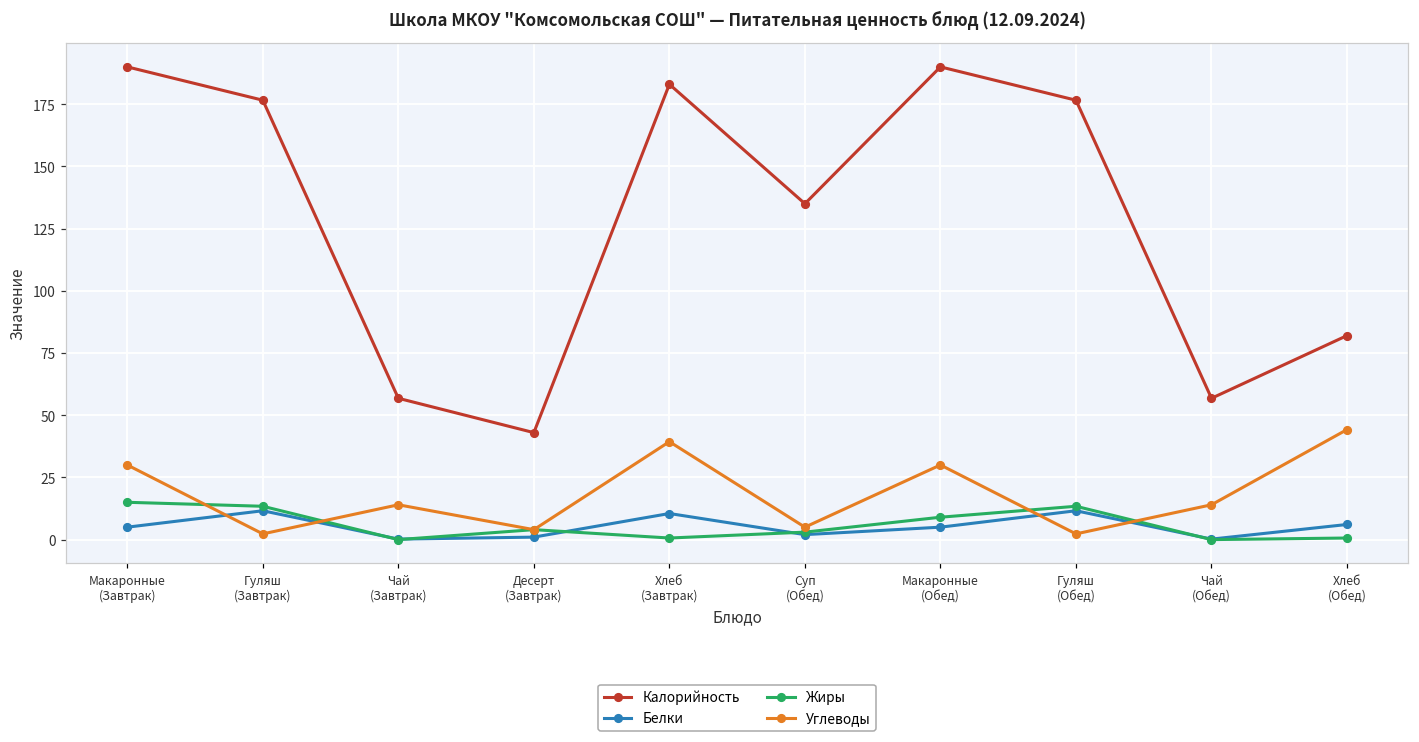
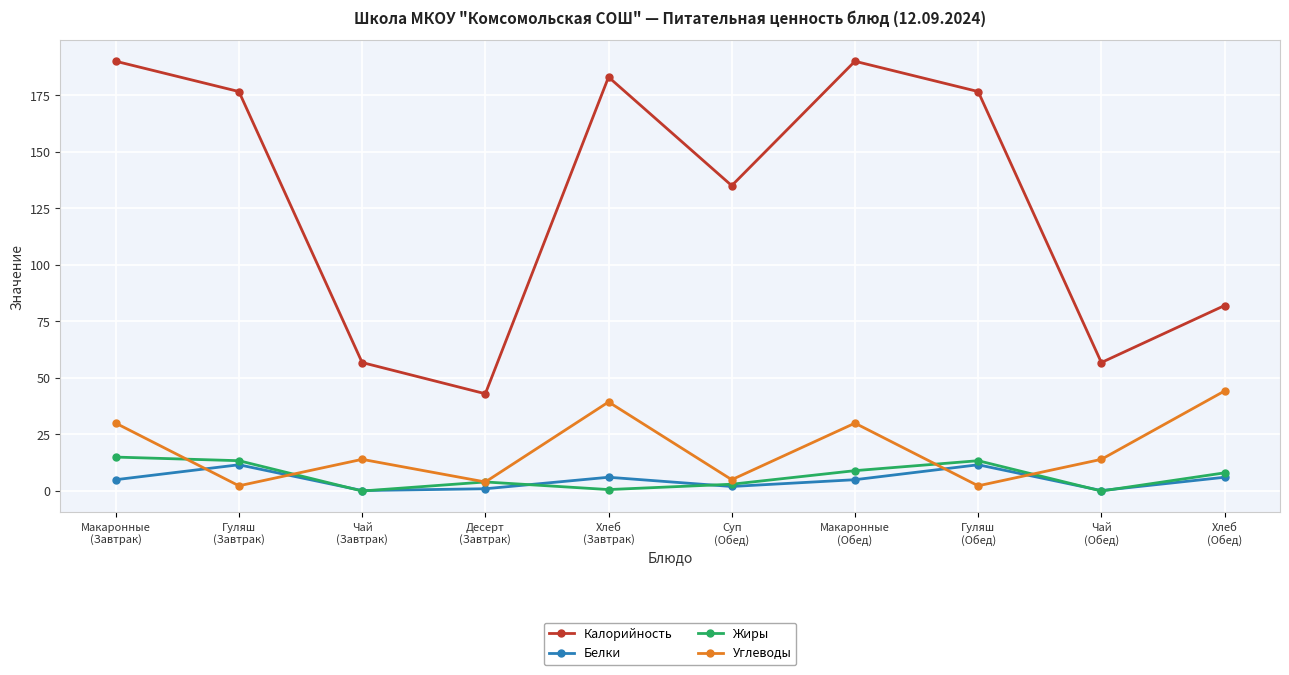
  {
    "Калорийность": {
      "Макаронные (Завтрак)": 190,
      "Гуляш (Завтрак)": 177,
      "Чай (Завтрак)": 57,
      "Десерт (Завтрак)": 43,
      "Хлеб (Завтрак)": 183,
      "Суп (Обед)": 135,
      "Макаронные (Обед)": 190,
      "Гуляш (Обед)": 177,
      "Чай (Обед)": 57,
      "Хлеб (Обед)": 82
    },
    "Белки": {
      "Макаронные (Завтрак)": 5,
      "Гуляш (Завтрак)": 12,
      "Десерт (Завтрак)": 1,
-     "Хлеб (Завтрак)": 10,
+     "Хлеб (Завтрак)": 6,
      "Макаронные (Обед)": 5,
      "Гуляш (Обед)": 12,
      "Хлеб (Обед)": 6
    },
    "Жиры": {
      "Макаронные (Завтрак)": 15,
      "Гуляш (Завтрак)": 13,
      "Хлеб (Завтрак)": 1,
      "Макаронные (Обед)": 9,
      "Гуляш (Обед)": 13,
-     "Хлеб (Обед)": 1
+     "Хлеб (Обед)": 8
    },
    "Углеводы": {
      "Макаронные (Завтрак)": 30,
      "Гуляш (Завтрак)": 2,
      "Чай (Завтрак)": 14,
      "Хлеб (Завтрак)": 39,
      "Суп (Обед)": 5,
      "Макаронные (Обед)": 30,
      "Гуляш (Обед)": 2,
      "Чай (Обед)": 14,
      "Хлеб (Обед)": 44
    }
  }
